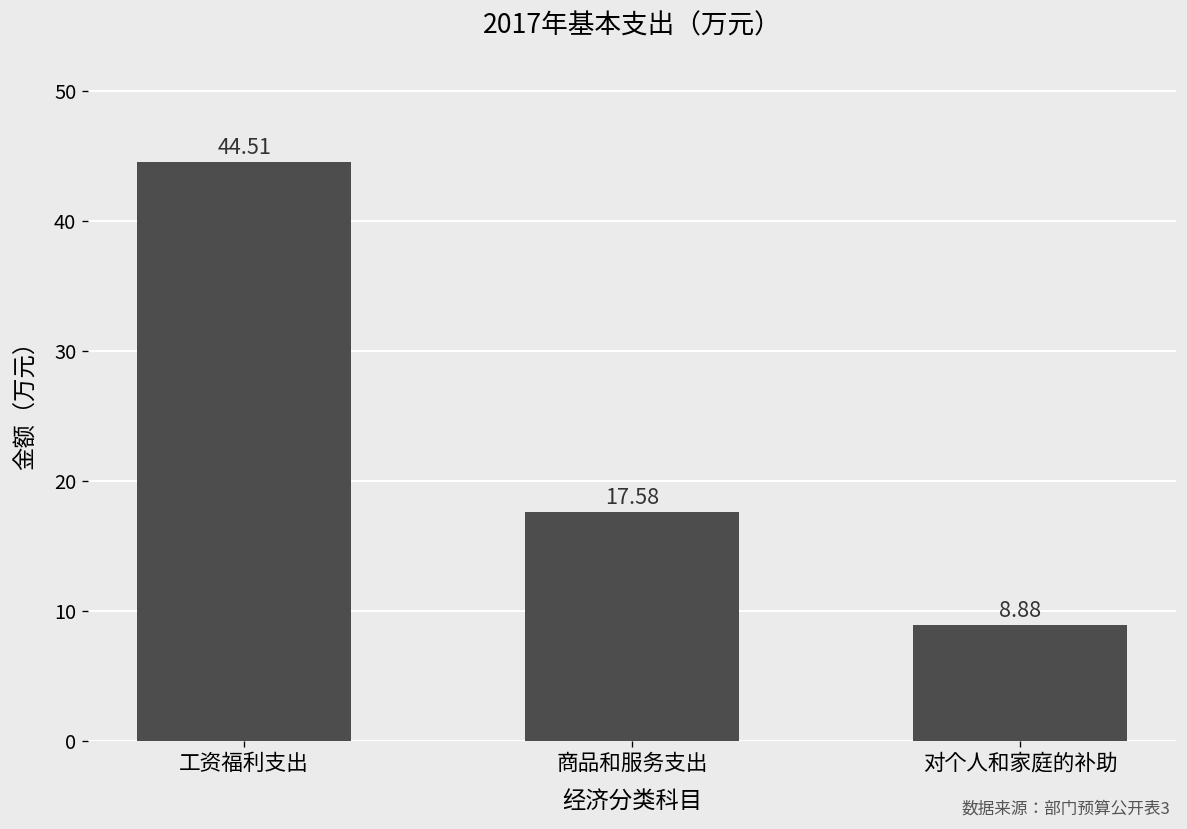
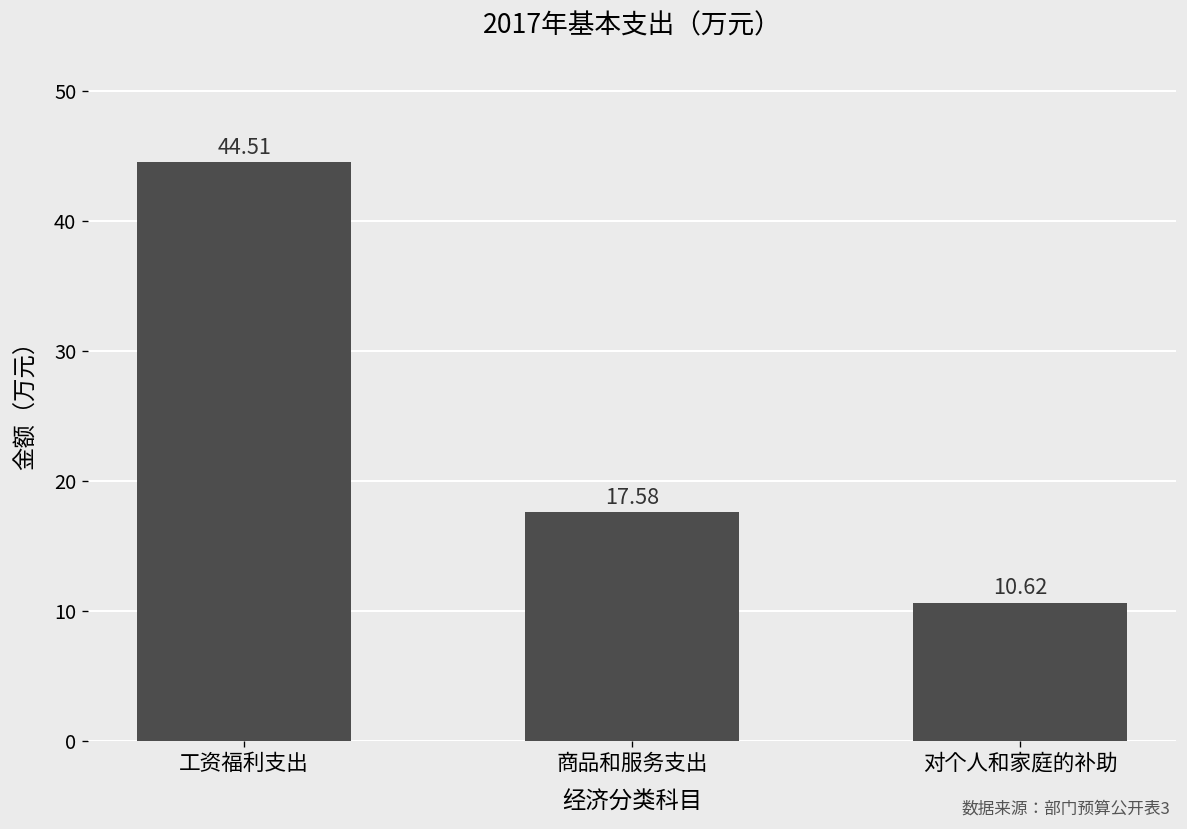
  {
    "工资福利支出": 44.51,
    "商品和服务支出": 17.58,
-   "对个人和家庭的补助": 8.88
+   "对个人和家庭的补助": 10.62
  }
